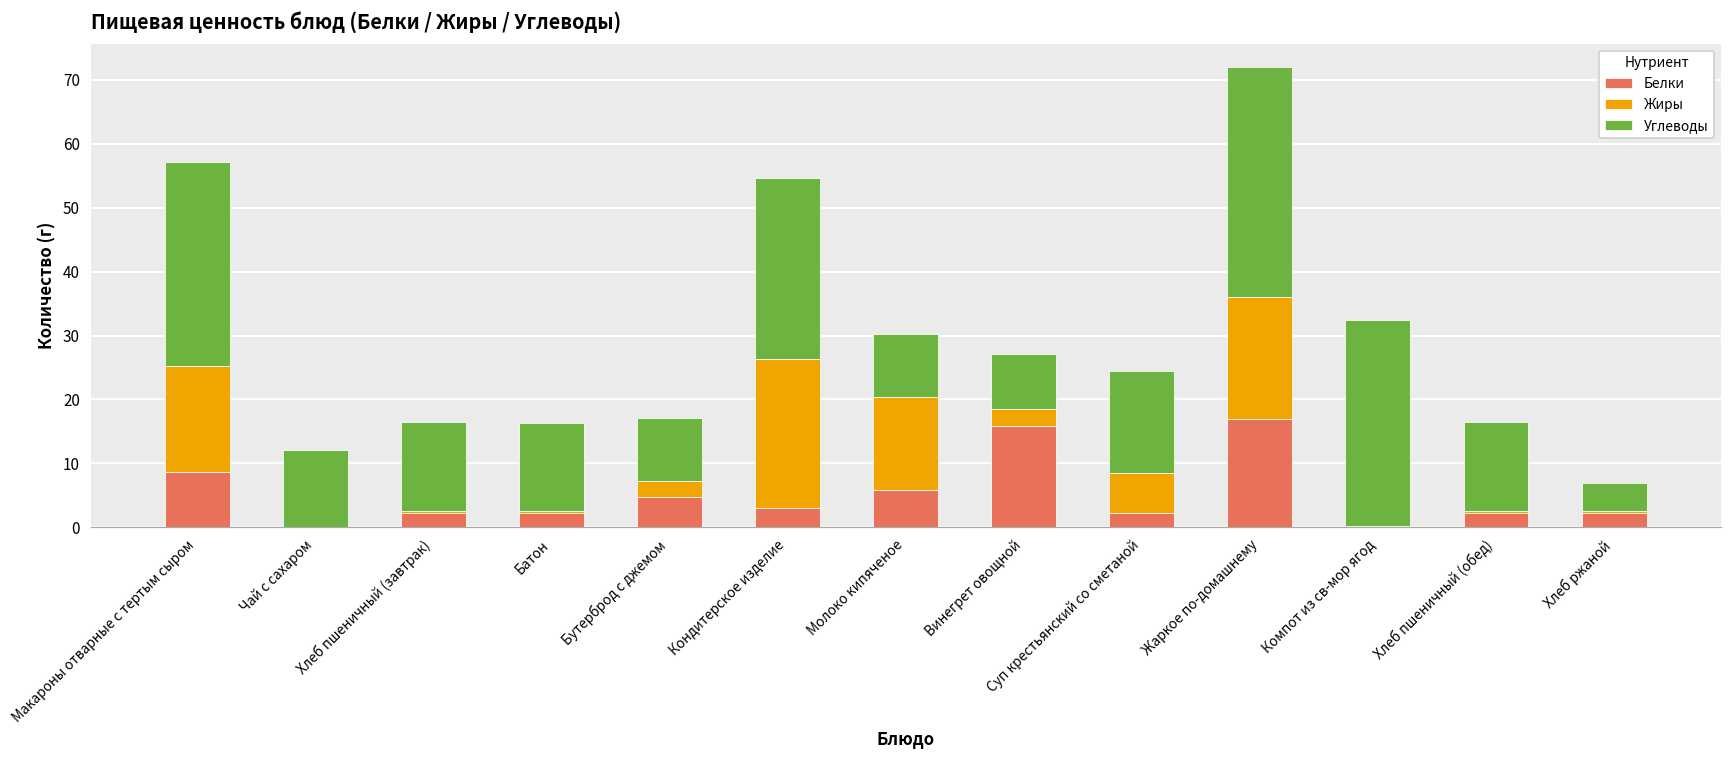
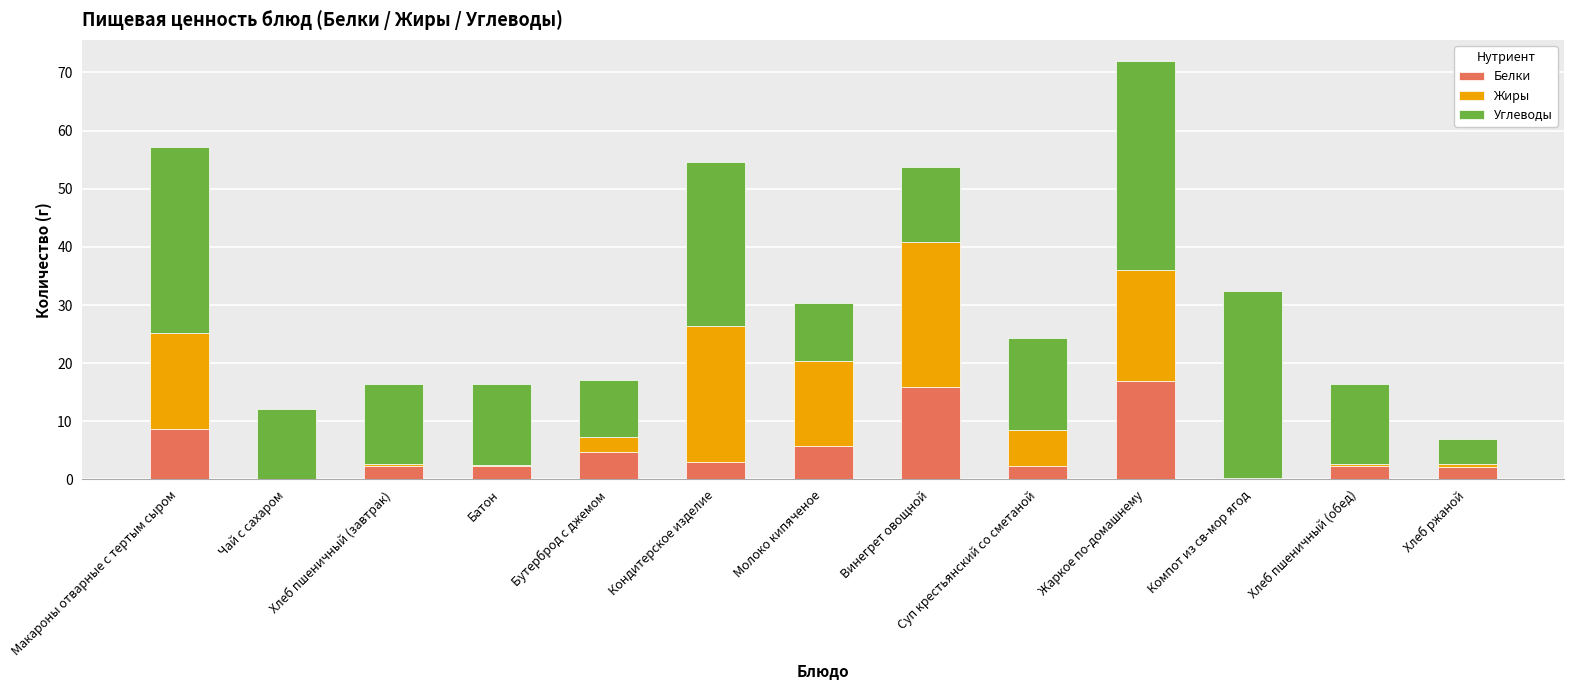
  {
    "Белки": {
      "Макароны отварные с тертым сыром": 9,
      "Хлеб пшеничный (завтрак)": 2,
      "Батон": 2,
      "Бутерброд с джемом": 5,
      "Кондитерское изделие": 3,
      "Молоко кипяченое": 6,
      "Винегрет овощной": 16,
      "Суп крестьянский со сметаной": 2,
      "Жаркое по-домашнему": 17,
      "Хлеб пшеничный (обед)": 2,
      "Хлеб ржаной": 2
    },
    "Жиры": {
      "Макароны отварные с тертым сыром": 16,
      "Бутерброд с джемом": 3,
      "Кондитерское изделие": 23,
      "Молоко кипяченое": 15,
-     "Винегрет овощной": 3,
+     "Винегрет овощной": 25,
      "Суп крестьянский со сметаной": 6,
      "Жаркое по-домашнему": 19,
      "Компот из св-мор ягод": 0
    },
    "Углеводы": {
      "Макароны отварные с тертым сыром": 32,
      "Чай с сахаром": 12,
      "Хлеб пшеничный (завтрак)": 14,
      "Батон": 14,
      "Бутерброд с джемом": 10,
      "Кондитерское изделие": 28,
      "Молоко кипяченое": 10,
-     "Винегрет овощной": 9,
+     "Винегрет овощной": 13,
      "Суп крестьянский со сметаной": 16,
      "Жаркое по-домашнему": 36,
      "Компот из св-мор ягод": 32,
      "Хлеб пшеничный (обед)": 14,
      "Хлеб ржаной": 4
    }
  }
